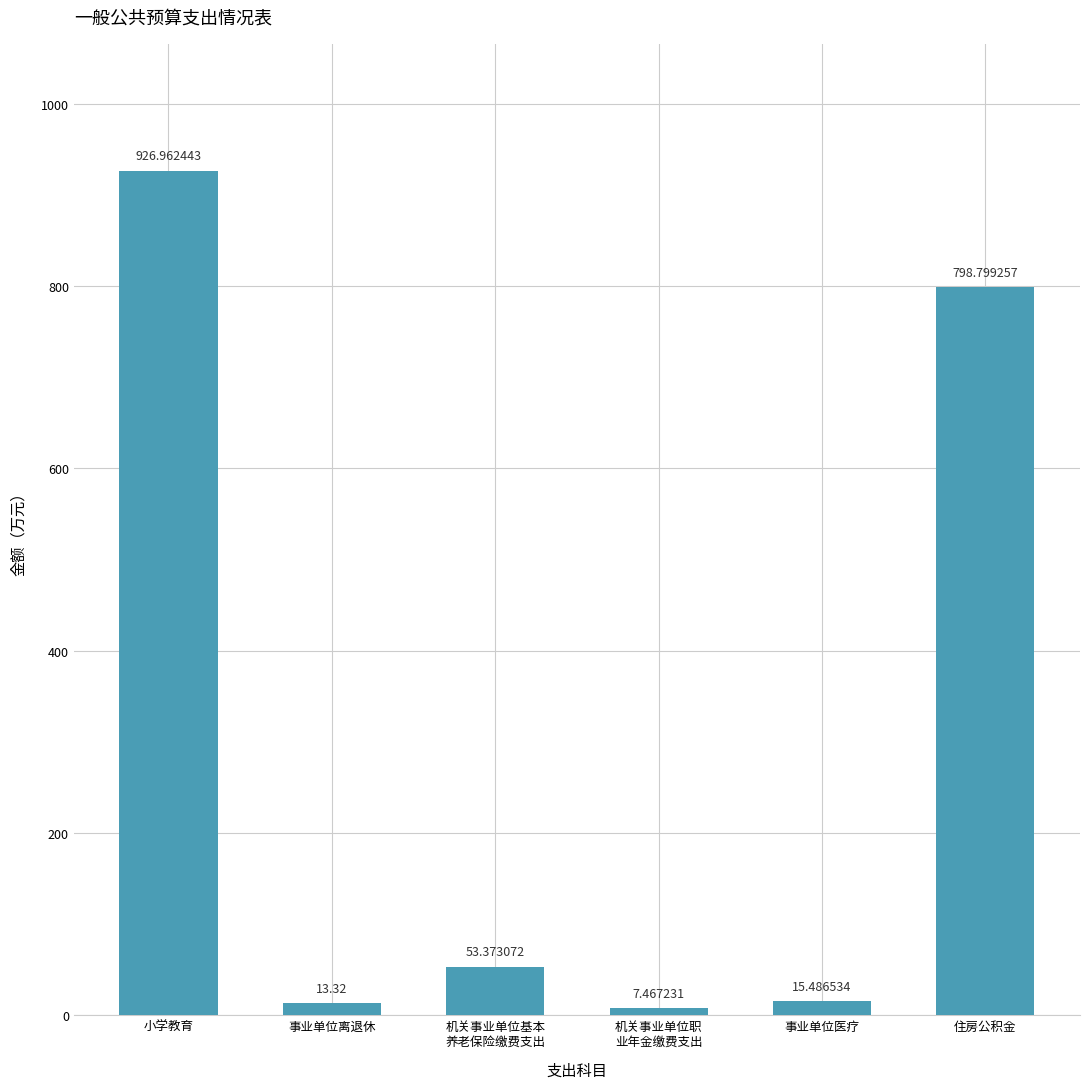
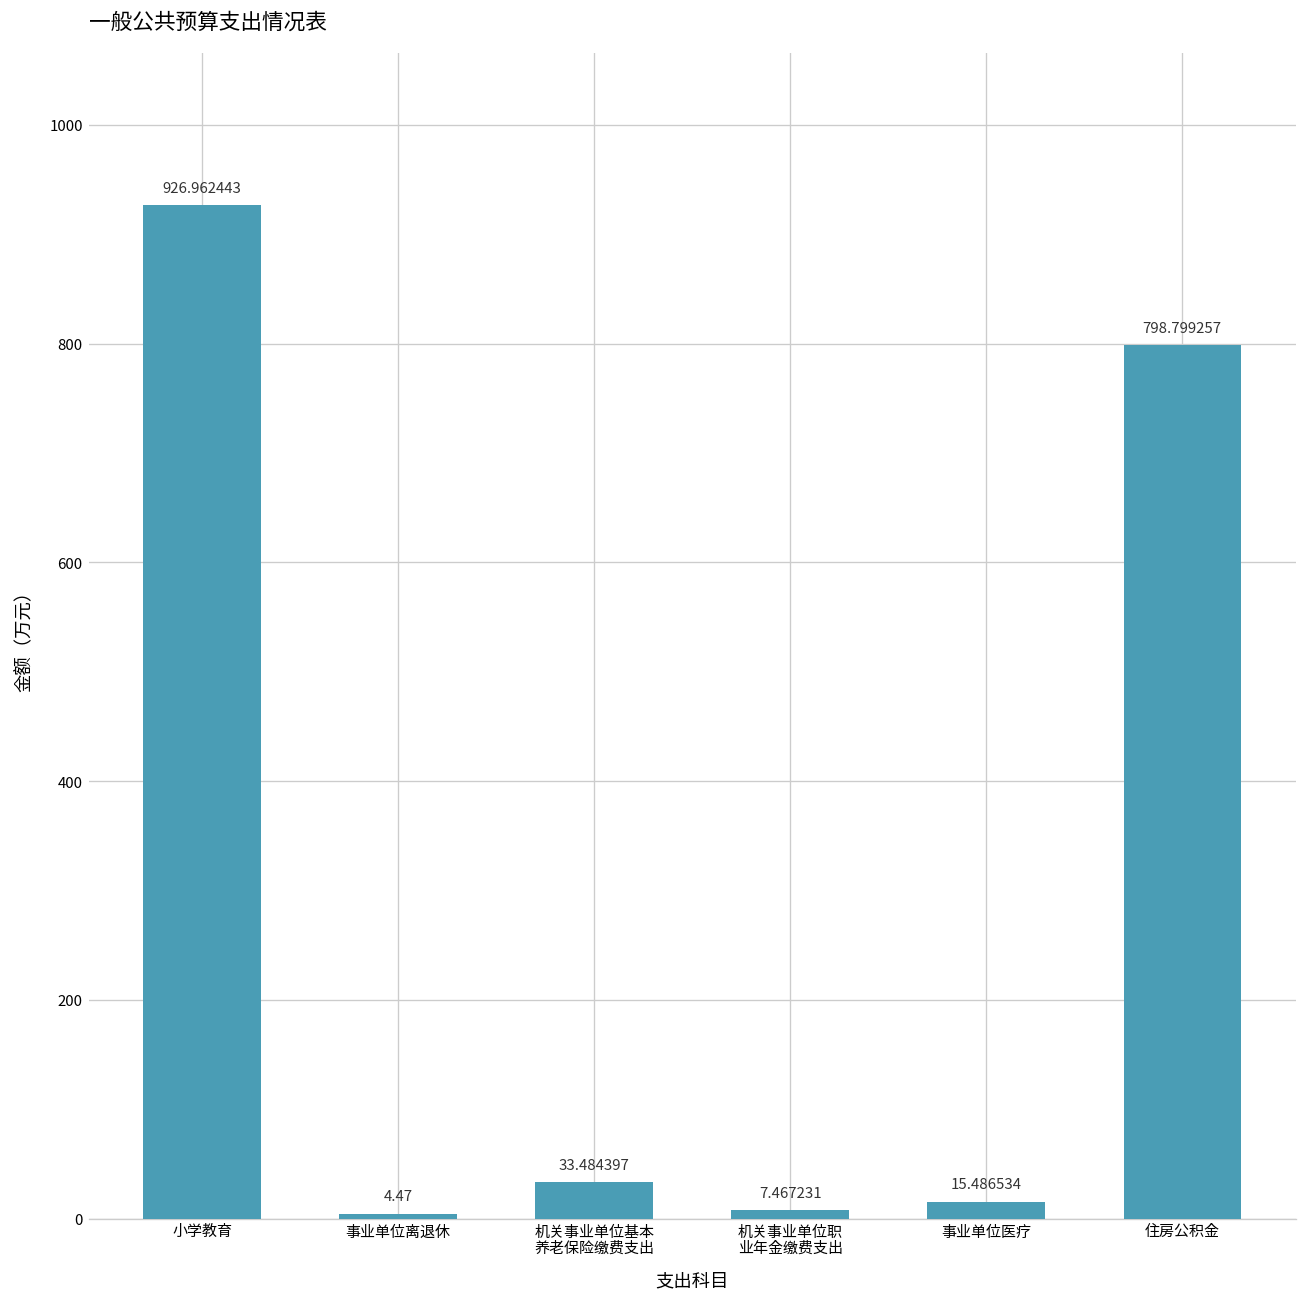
  {
    "小学教育": 926.962443,
-   "事业单位离退休": 13.32,
-   "机关事业单位基本 养老保险缴费支出": 53.373072,
+   "事业单位离退休": 4.47,
+   "机关事业单位基本 养老保险缴费支出": 33.484397,
    "机关事业单位职 业年金缴费支出": 7.467231,
    "事业单位医疗": 15.486534,
    "住房公积金": 798.799257
  }
